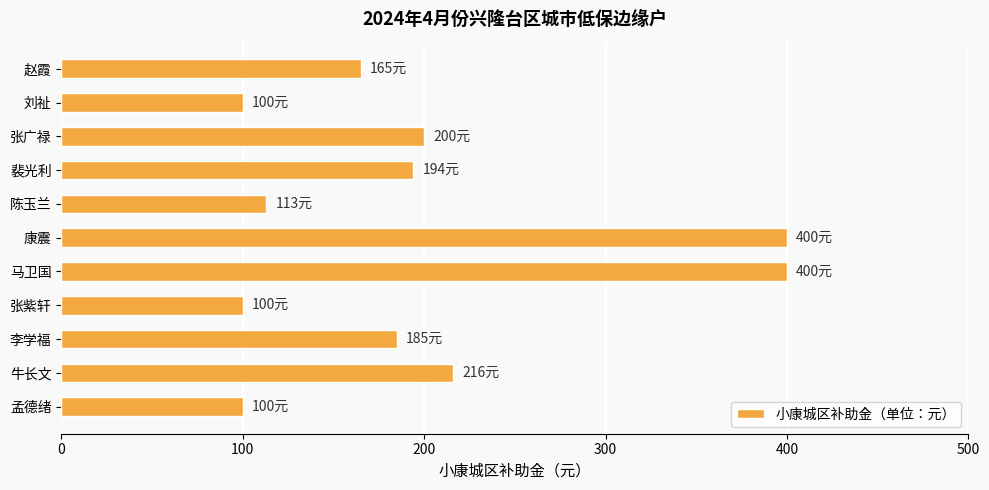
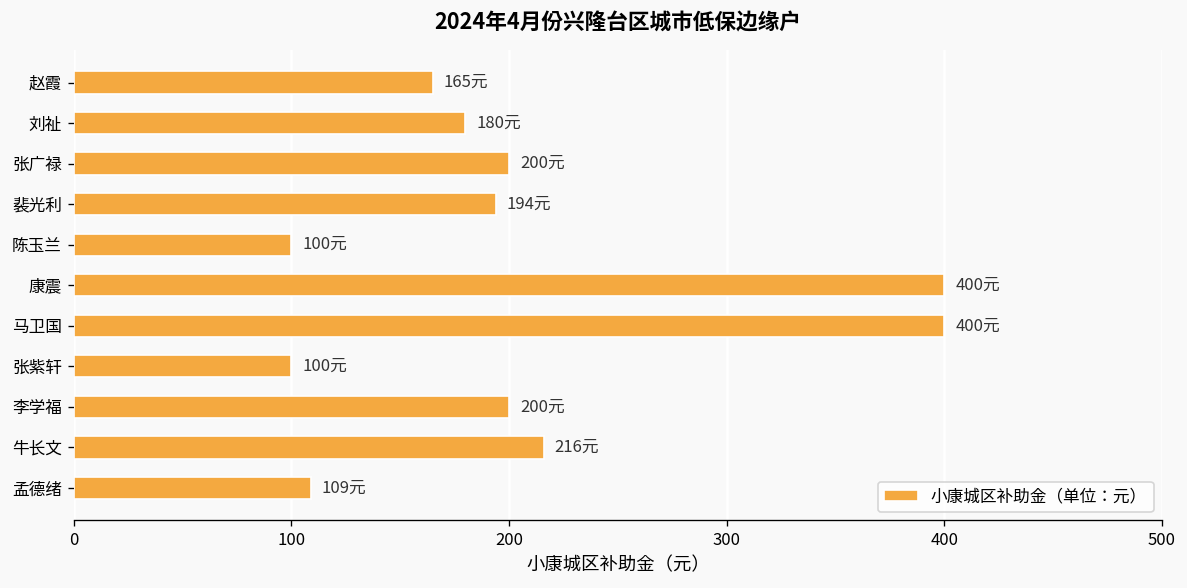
  {
    "赵霞": "165元",
-   "刘祉": "100元",
+   "刘祉": "180元",
    "张广禄": "200元",
    "裴光利": "194元",
-   "陈玉兰": "113元",
+   "陈玉兰": "100元",
    "康震": "400元",
    "马卫国": "400元",
    "张紫轩": "100元",
-   "李学福": "185元",
+   "李学福": "200元",
    "牛长文": "216元",
-   "孟德绪": "100元"
+   "孟德绪": "109元"
  }
